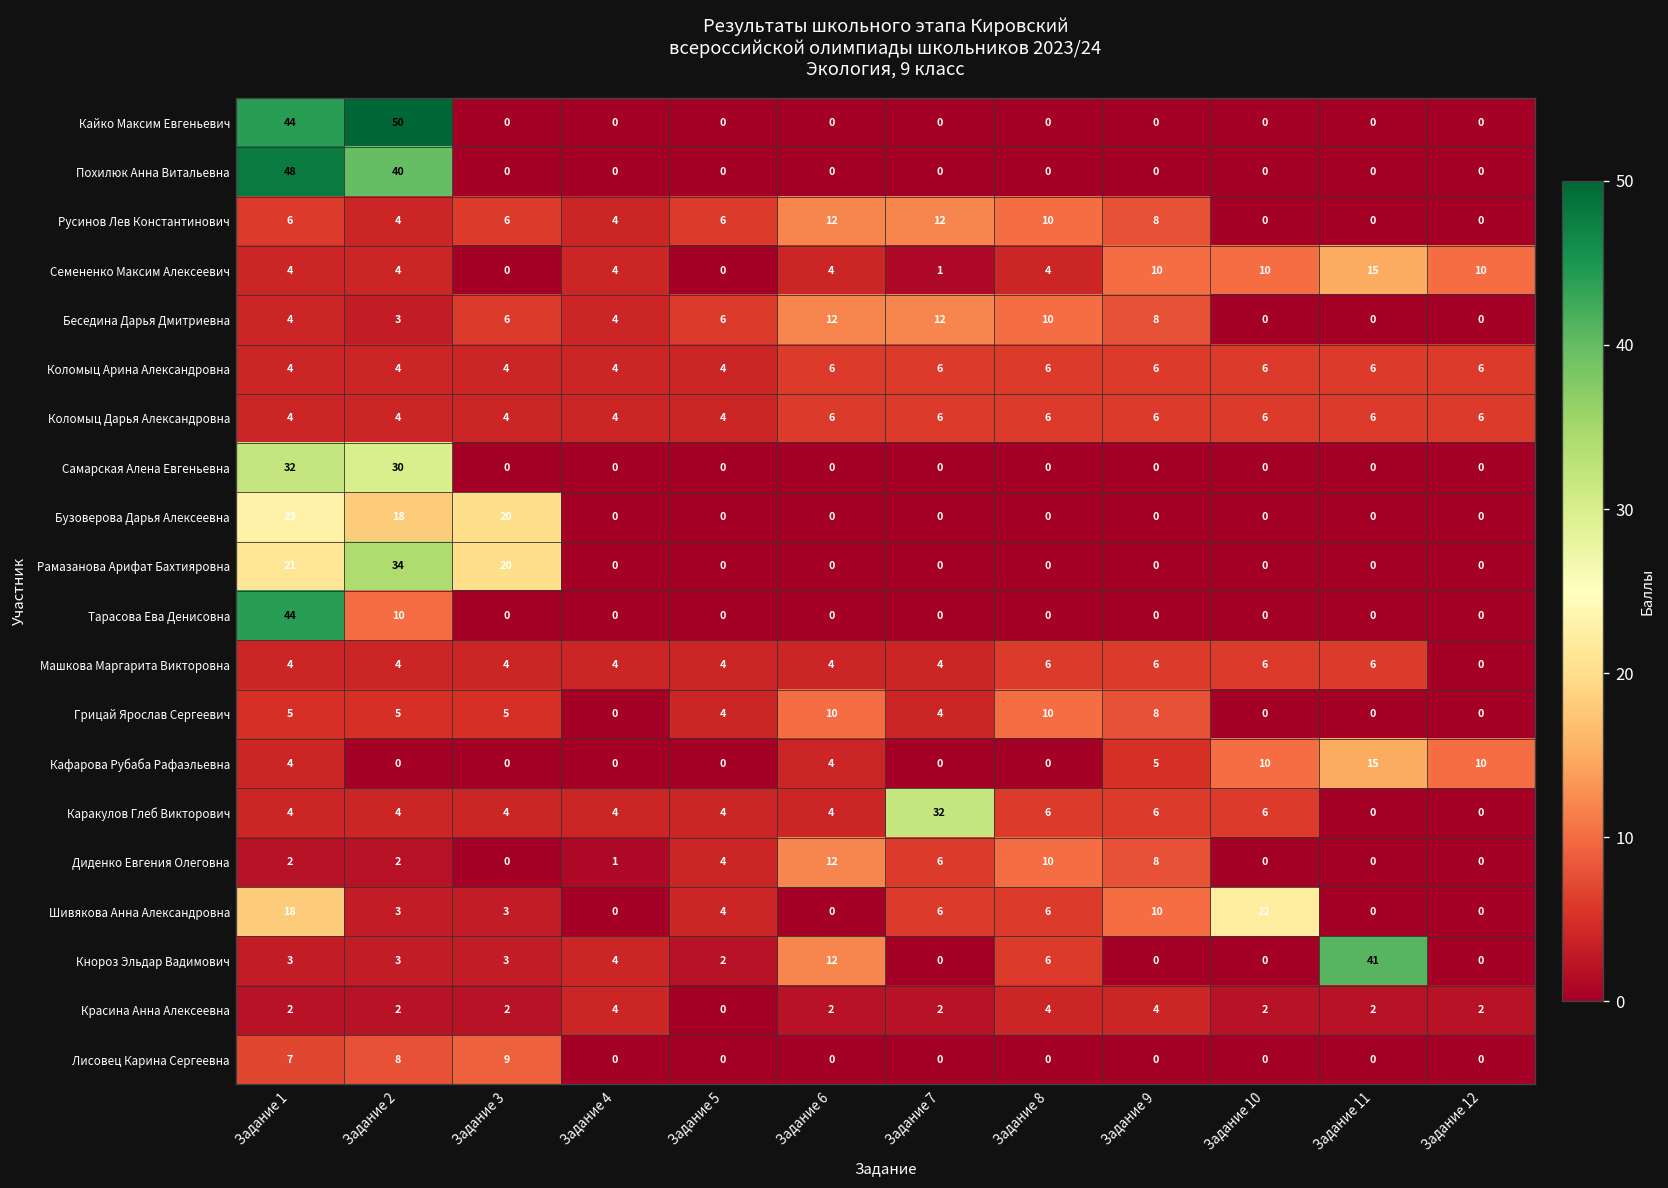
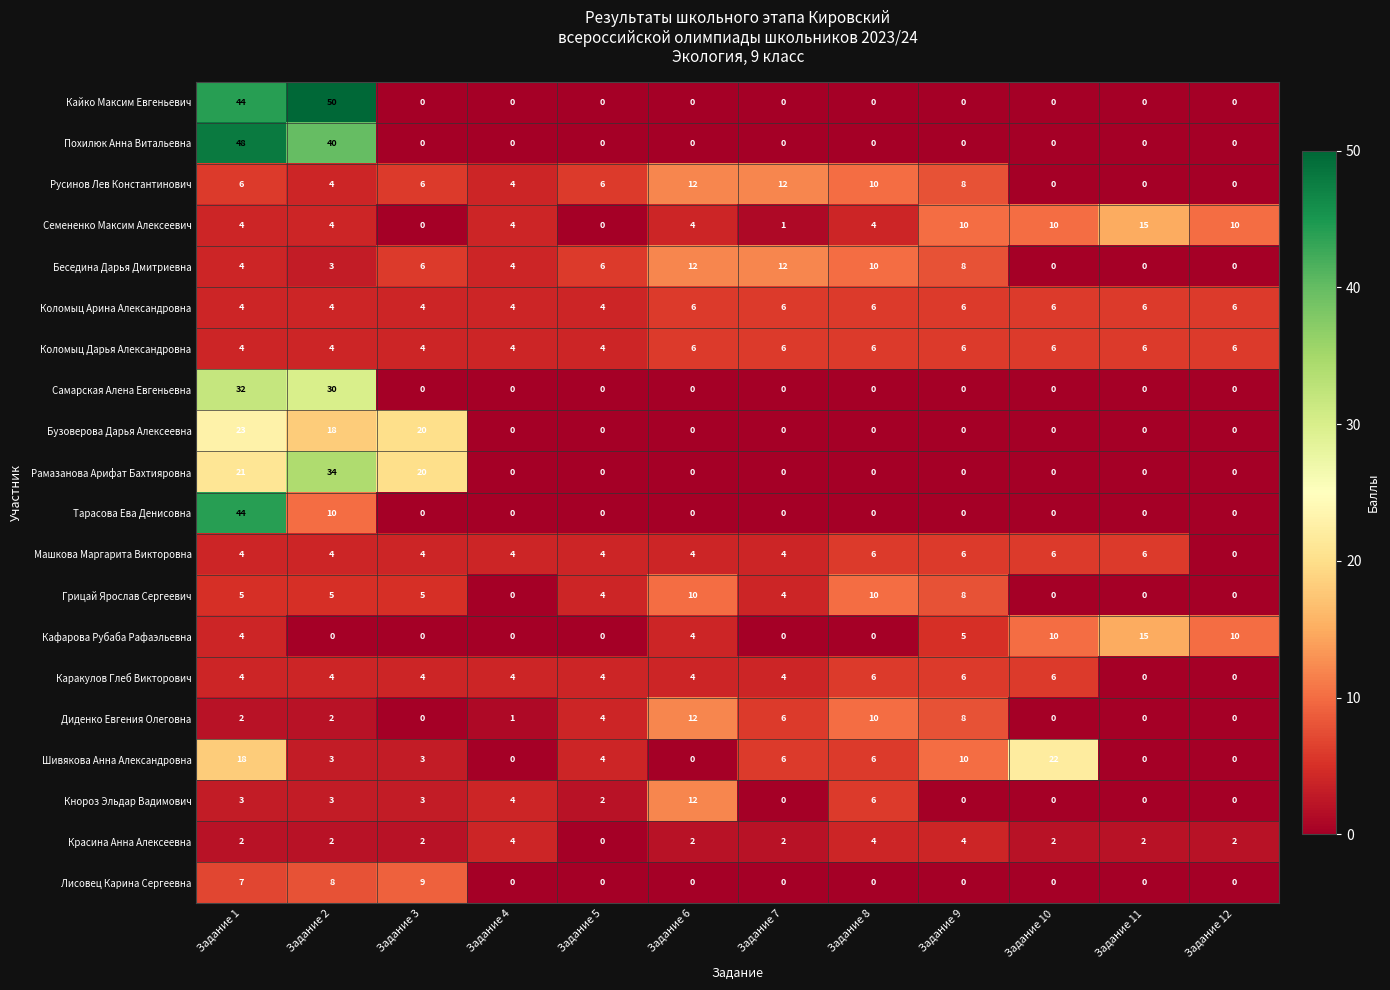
  {
    "Каракулов Глеб Викторович": {
      "Задание 1": 4,
      "Задание 2": 4,
      "Задание 3": 4,
      "Задание 4": 4,
      "Задание 5": 4,
      "Задание 6": 4,
-     "Задание 7": 32,
+     "Задание 7": 4,
      "Задание 8": 6,
      "Задание 9": 6,
      "Задание 10": 6,
      "Задание 11": 0,
      "Задание 12": 0
    },
    "Кнороз Эльдар Вадимович": {
      "Задание 1": 3,
      "Задание 2": 3,
      "Задание 3": 3,
      "Задание 4": 4,
      "Задание 5": 2,
      "Задание 6": 12,
      "Задание 7": 0,
      "Задание 8": 6,
      "Задание 9": 0,
      "Задание 10": 0,
-     "Задание 11": 41,
+     "Задание 11": 0,
      "Задание 12": 0
    }
  }
